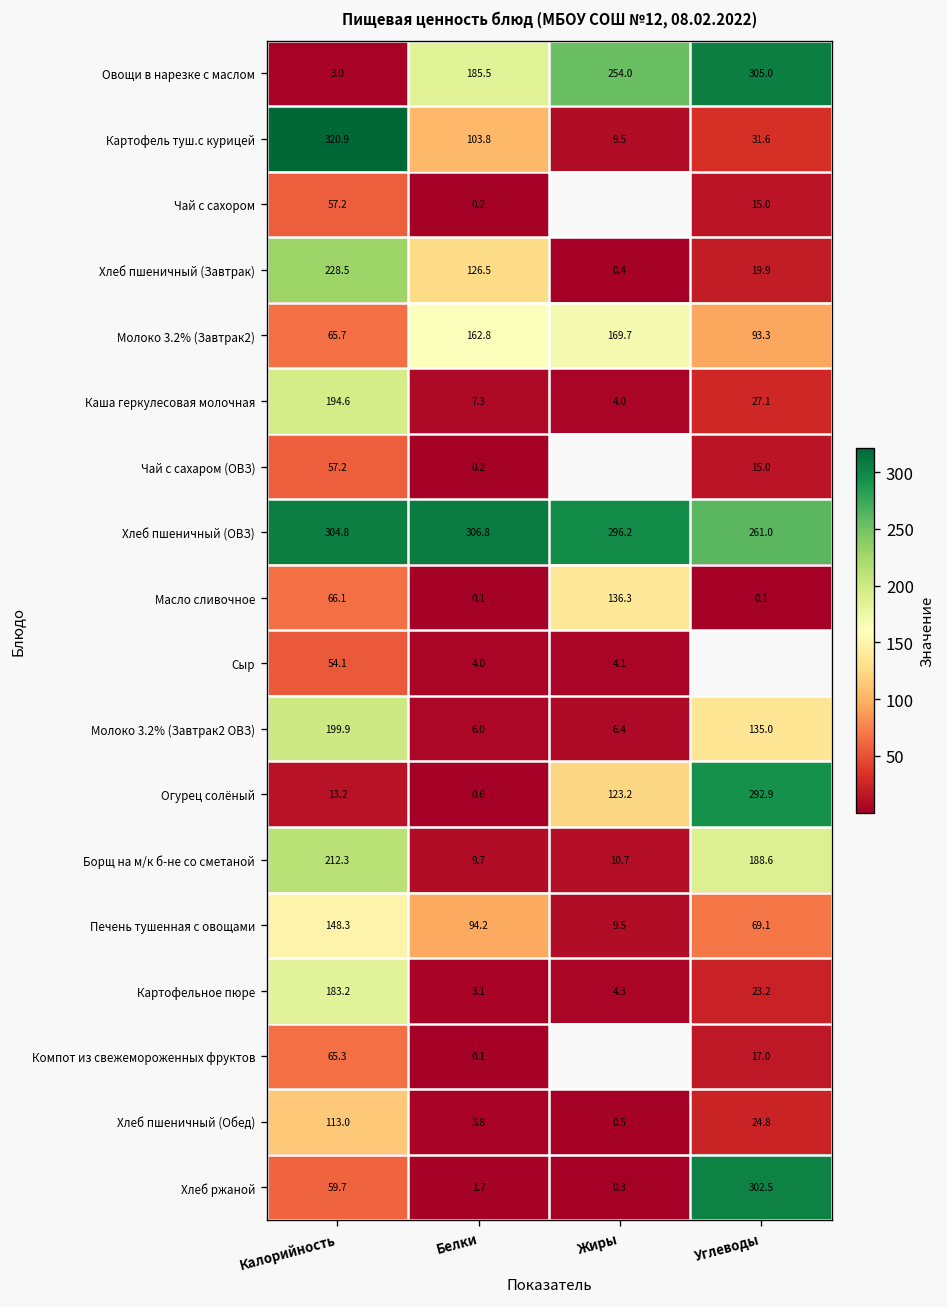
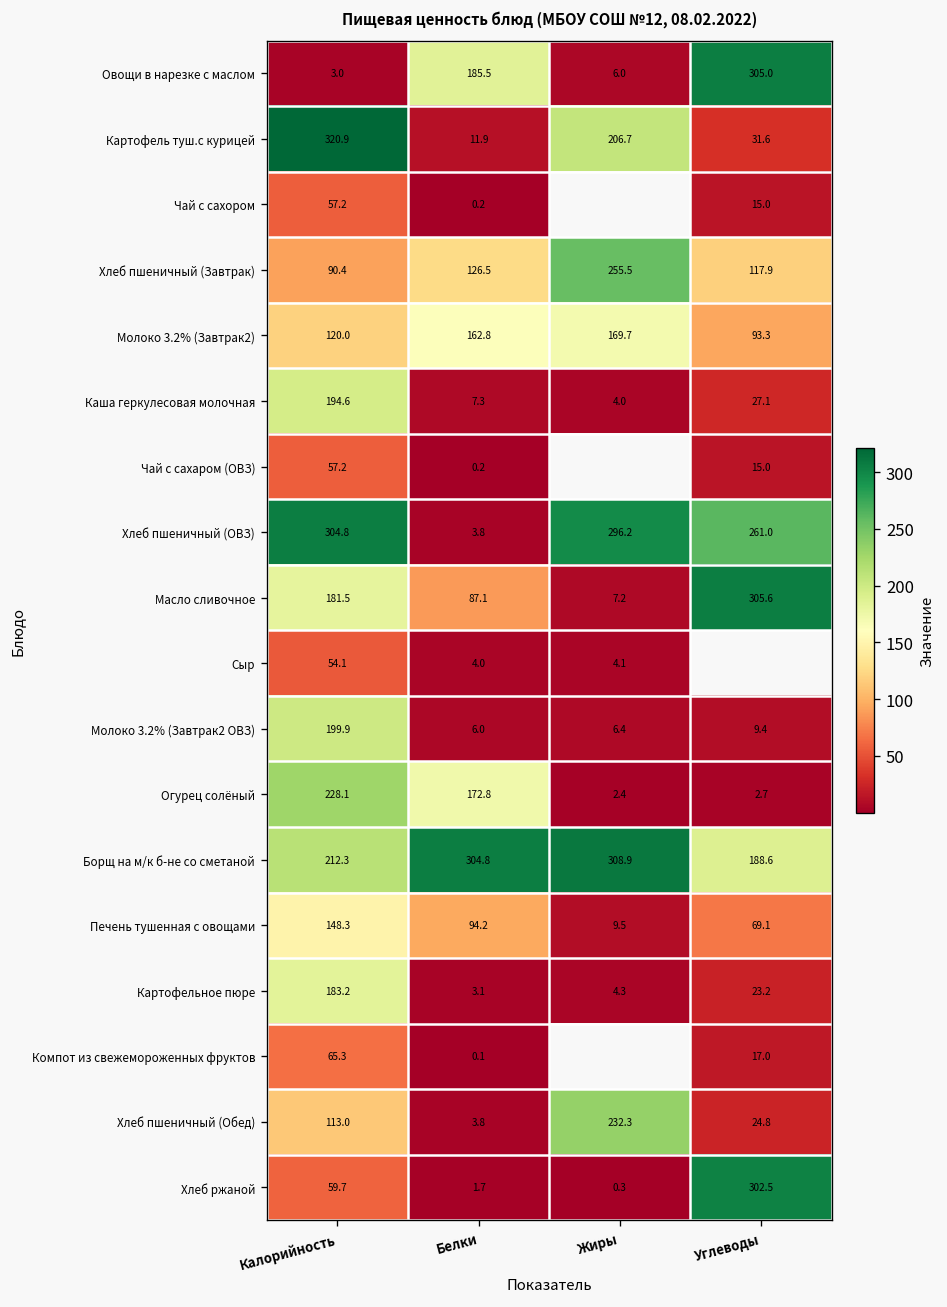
  {
    "Овощи в нарезке с маслом": {
      "Калорийность": 3.0,
      "Белки": 185.5,
-     "Жиры": 254.0,
+     "Жиры": 6.0,
      "Углеводы": 305.0
    },
    "Картофель туш.с курицей": {
      "Калорийность": 320.9,
-     "Белки": 103.8,
-     "Жиры": 9.5,
+     "Белки": 11.9,
+     "Жиры": 206.7,
      "Углеводы": 31.6
    },
    "Чай с сахором": {
      "Калорийность": 57.2,
      "Белки": 0.2,
      "Углеводы": 15.0
    },
    "Хлеб пшеничный (Завтрак)": {
-     "Калорийность": 228.5,
+     "Калорийность": 90.4,
      "Белки": 126.5,
-     "Жиры": 0.4,
-     "Углеводы": 19.9
+     "Жиры": 255.5,
+     "Углеводы": 117.9
    },
    "Молоко 3.2% (Завтрак2)": {
-     "Калорийность": 65.7,
+     "Калорийность": 120.0,
      "Белки": 162.8,
      "Жиры": 169.7,
      "Углеводы": 93.3
    },
    "Каша геркулесовая молочная": {
      "Калорийность": 194.6,
      "Белки": 7.3,
      "Жиры": 4.0,
      "Углеводы": 27.1
    },
    "Чай с сахаром (ОВЗ)": {
      "Калорийность": 57.2,
      "Белки": 0.2,
      "Углеводы": 15.0
    },
    "Хлеб пшеничный (ОВЗ)": {
      "Калорийность": 304.8,
-     "Белки": 306.8,
+     "Белки": 3.8,
      "Жиры": 296.2,
      "Углеводы": 261.0
    },
    "Масло сливочное": {
-     "Калорийность": 66.1,
-     "Белки": 0.1,
-     "Жиры": 136.3,
-     "Углеводы": 0.1
+     "Калорийность": 181.5,
+     "Белки": 87.1,
+     "Жиры": 7.2,
+     "Углеводы": 305.6
    },
    "Сыр": {
      "Калорийность": 54.1,
      "Белки": 4.0,
      "Жиры": 4.1
    },
    "Молоко 3.2% (Завтрак2 ОВЗ)": {
      "Калорийность": 199.9,
      "Белки": 6.0,
      "Жиры": 6.4,
-     "Углеводы": 135.0
+     "Углеводы": 9.4
    },
    "Огурец солёный": {
-     "Калорийность": 13.2,
-     "Белки": 0.6,
-     "Жиры": 123.2,
-     "Углеводы": 292.9
+     "Калорийность": 228.1,
+     "Белки": 172.8,
+     "Жиры": 2.4,
+     "Углеводы": 2.7
    },
    "Борщ на м/к б-не со сметаной": {
      "Калорийность": 212.3,
-     "Белки": 9.7,
-     "Жиры": 10.7,
+     "Белки": 304.8,
+     "Жиры": 308.9,
      "Углеводы": 188.6
    },
    "Печень тушенная с овощами": {
      "Калорийность": 148.3,
      "Белки": 94.2,
      "Жиры": 9.5,
      "Углеводы": 69.1
    },
    "Картофельное пюре": {
      "Калорийность": 183.2,
      "Белки": 3.1,
      "Жиры": 4.3,
      "Углеводы": 23.2
    },
    "Компот из свежемороженных фруктов": {
      "Калорийность": 65.3,
      "Белки": 0.1,
      "Углеводы": 17.0
    },
    "Хлеб пшеничный (Обед)": {
      "Калорийность": 113.0,
      "Белки": 3.8,
-     "Жиры": 0.5,
+     "Жиры": 232.3,
      "Углеводы": 24.8
    },
    "Хлеб ржаной": {
      "Калорийность": 59.7,
      "Белки": 1.7,
      "Жиры": 0.3,
      "Углеводы": 302.5
    }
  }
